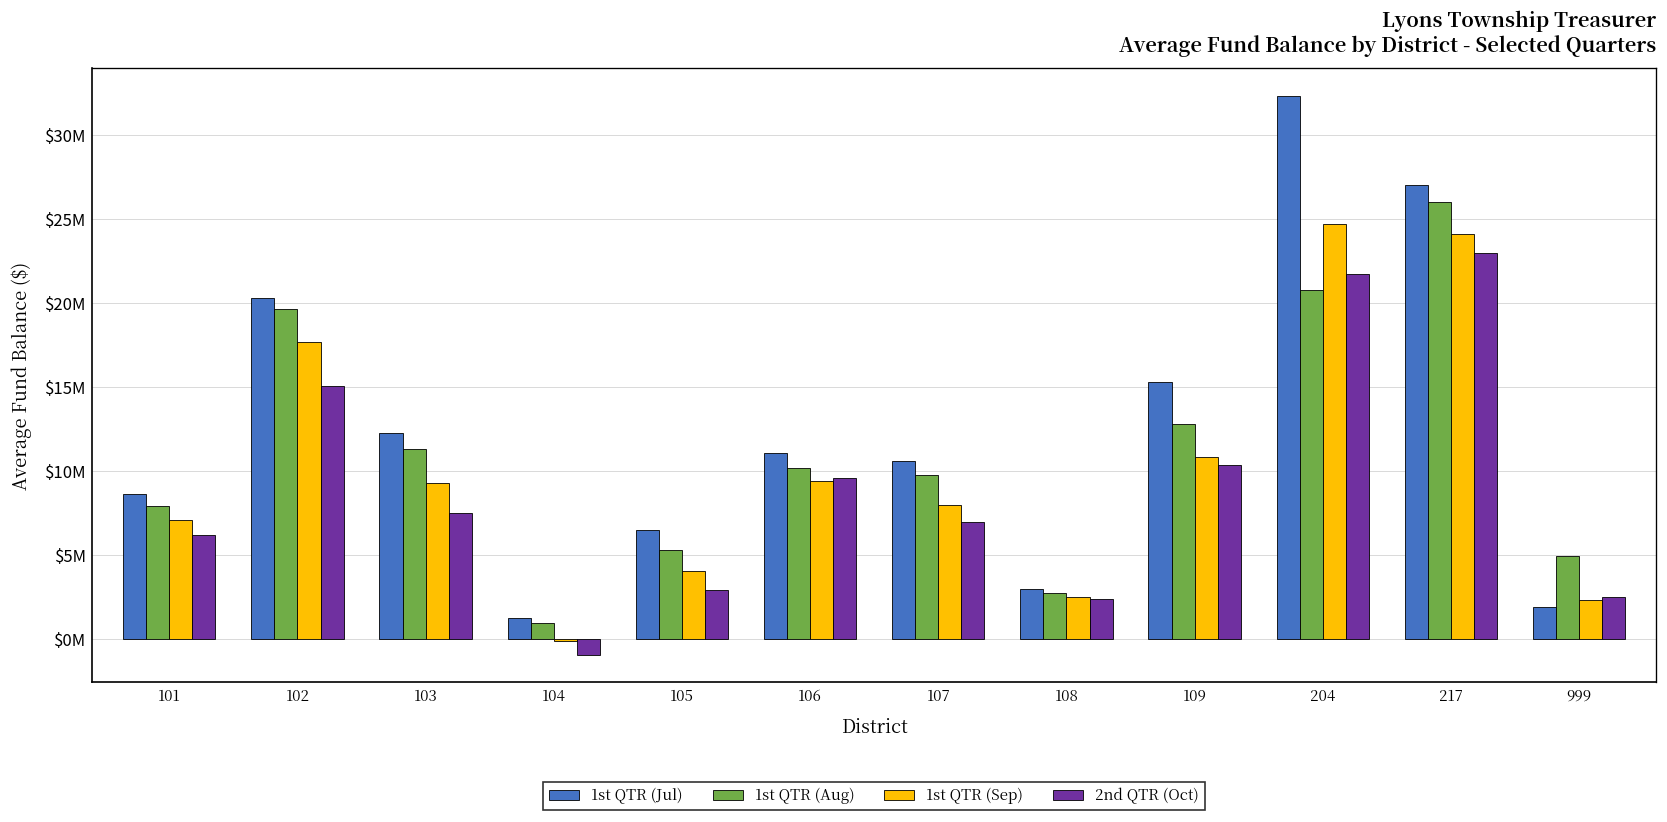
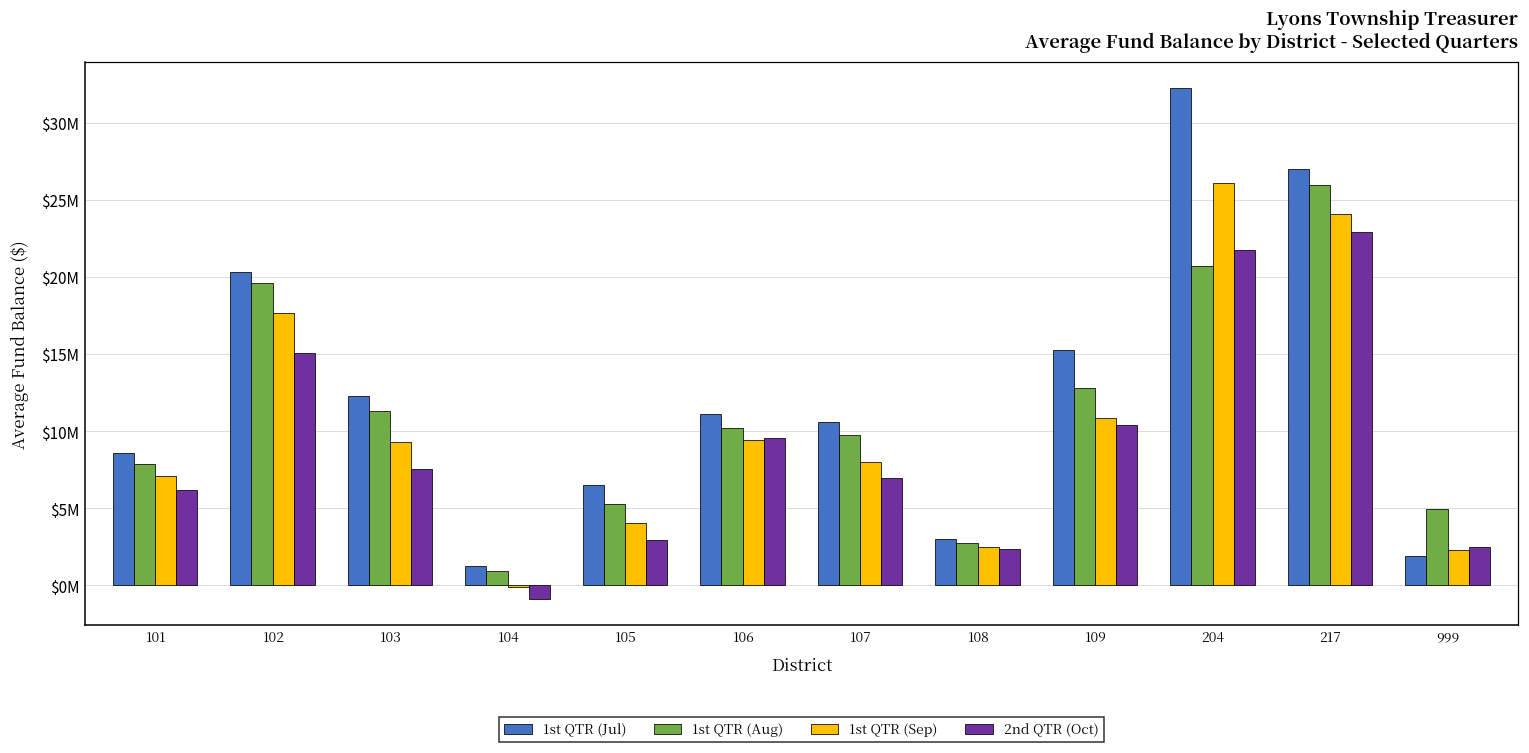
  {
    "1st QTR (Jul)": {
      "101": "$8600000",
      "102": "$20300000",
      "103": "$12300000",
      "104": "$1300000",
      "105": "$6500000",
      "106": "$11100000",
      "107": "$10600000",
      "108": "$3000000",
      "109": "$15300000",
      "204": "$32300000",
      "217": "$27000000",
      "999": "$1900000"
    },
    "1st QTR (Aug)": {
      "101": "$7900000",
      "102": "$19600000",
      "103": "$11300000",
      "104": "$900000",
      "105": "$5300000",
      "106": "$10200000",
      "107": "$9800000",
      "108": "$2700000",
      "109": "$12800000",
      "204": "$20700000",
      "217": "$26000000",
      "999": "$5000000"
    },
    "1st QTR (Sep)": {
      "101": "$7100000",
      "102": "$17600000",
      "103": "$9300000",
      "105": "$4000000",
      "106": "$9400000",
      "107": "$8000000",
      "108": "$2500000",
      "109": "$10800000",
-     "204": "$24700000",
+     "204": "$26100000",
      "217": "$24100000",
      "999": "$2300000"
    },
    "2nd QTR (Oct)": {
      "101": "$6200000",
      "102": "$15100000",
      "103": "$7500000",
      "104": "$-900000",
      "105": "$2900000",
      "106": "$9600000",
      "107": "$7000000",
      "108": "$2400000",
      "109": "$10400000",
      "204": "$21700000",
      "217": "$22900000",
      "999": "$2500000"
    }
  }
